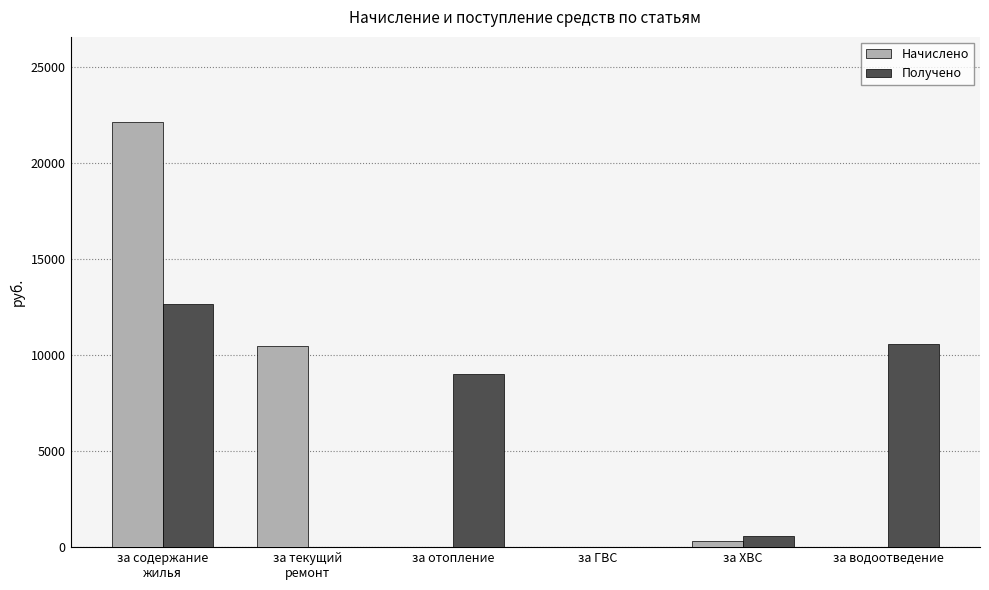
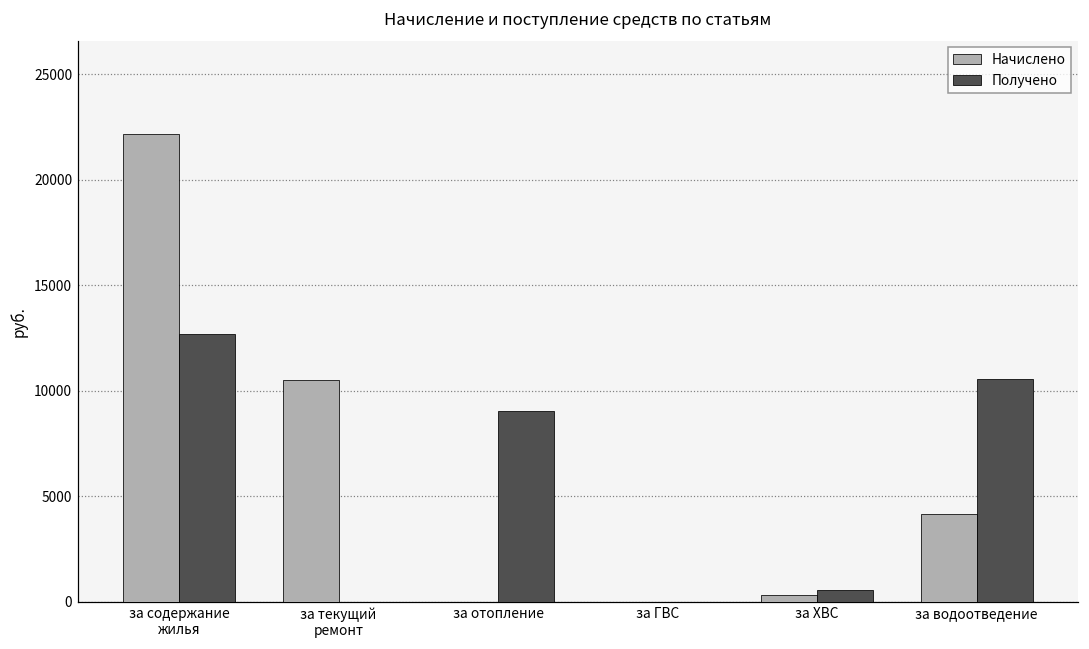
  {
    "Начислено": {
      "за содержание жилья": 22200,
      "за текущий ремонт": 10500,
      "за отопление": 0,
      "за ГВС": 0,
      "за ХВС": 300,
-     "за водоотведение": 0
+     "за водоотведение": 4200
    },
    "Получено": {
      "за содержание жилья": 12700,
      "за текущий ремонт": 0,
      "за отопление": 9000,
      "за ГВС": 0,
      "за ХВС": 600,
      "за водоотведение": 10600
    }
  }
